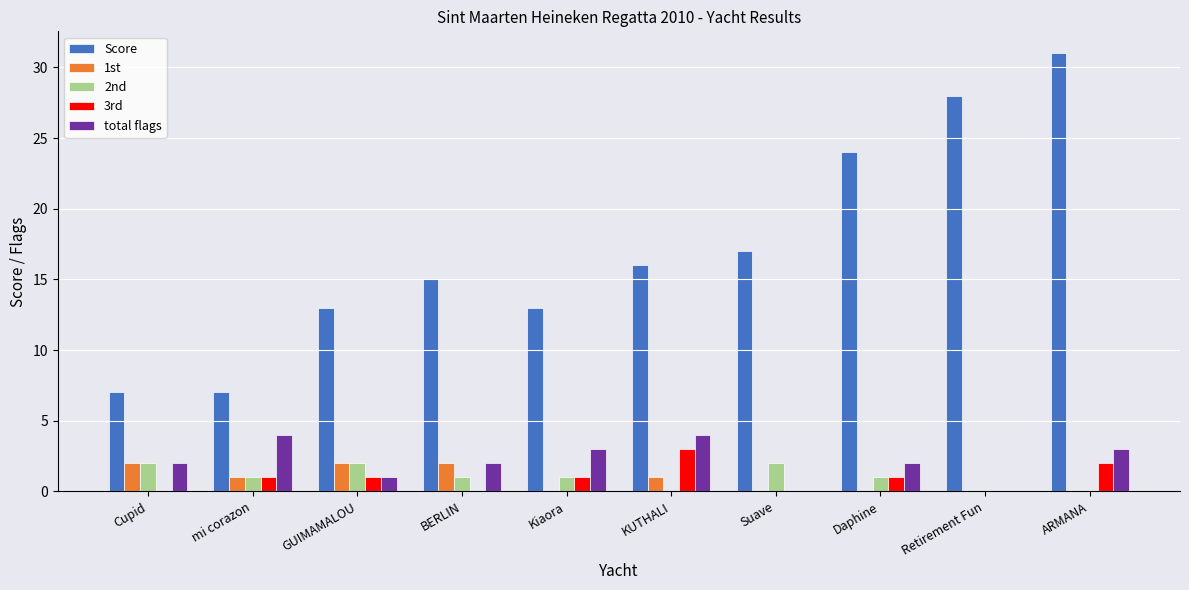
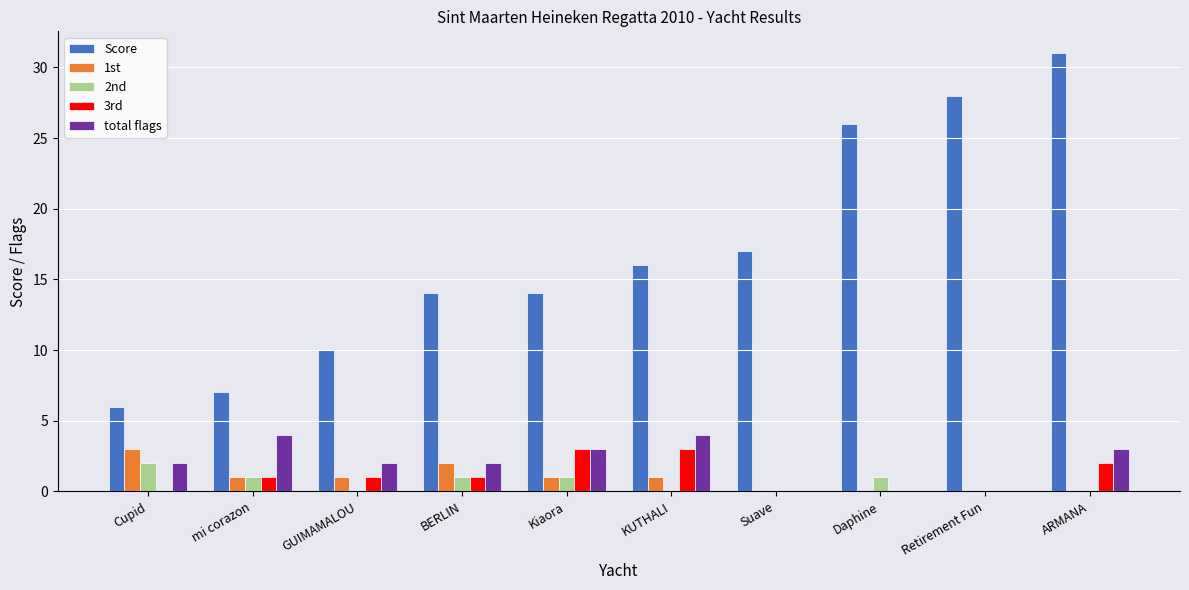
  {
    "Score": {
-     "Cupid": 7,
+     "Cupid": 6,
      "mi corazon": 7,
-     "GUIMAMALOU": 13,
-     "BERLIN": 15,
-     "Kiaora": 13,
+     "GUIMAMALOU": 10,
+     "BERLIN": 14,
+     "Kiaora": 14,
      "KUTHALI": 16,
      "Suave": 17,
-     "Daphine": 24,
+     "Daphine": 26,
      "Retirement Fun": 28,
      "ARMANA": 31
    },
    "1st": {
-     "Cupid": 2,
+     "Cupid": 3,
      "mi corazon": 1,
-     "GUIMAMALOU": 2,
+     "GUIMAMALOU": 1,
      "BERLIN": 2,
-     "Kiaora": 0,
+     "Kiaora": 1,
      "KUTHALI": 1,
      "Suave": 0,
      "Daphine": 0,
      "Retirement Fun": 0,
      "ARMANA": 0
    },
    "2nd": {
      "Cupid": 2,
      "mi corazon": 1,
-     "GUIMAMALOU": 2,
+     "GUIMAMALOU": 0,
      "BERLIN": 1,
      "Kiaora": 1,
      "KUTHALI": 0,
-     "Suave": 2,
+     "Suave": 0,
      "Daphine": 1,
      "Retirement Fun": 0,
      "ARMANA": 0
    },
    "3rd": {
      "Cupid": 0,
      "mi corazon": 1,
      "GUIMAMALOU": 1,
-     "BERLIN": 0,
-     "Kiaora": 1,
+     "BERLIN": 1,
+     "Kiaora": 3,
      "KUTHALI": 3,
      "Suave": 0,
-     "Daphine": 1,
+     "Daphine": 0,
      "Retirement Fun": 0,
      "ARMANA": 2
    },
    "total flags": {
      "Cupid": 2,
      "mi corazon": 4,
-     "GUIMAMALOU": 1,
+     "GUIMAMALOU": 2,
      "BERLIN": 2,
      "Kiaora": 3,
      "KUTHALI": 4,
      "Suave": 0,
-     "Daphine": 2,
+     "Daphine": 0,
      "Retirement Fun": 0,
      "ARMANA": 3
    }
  }
